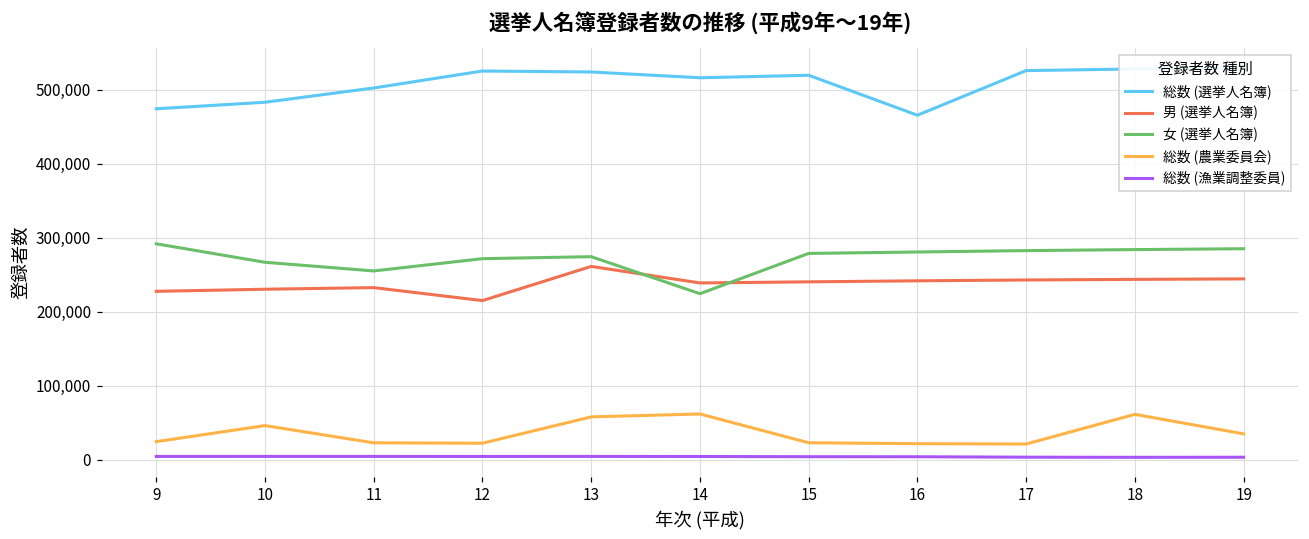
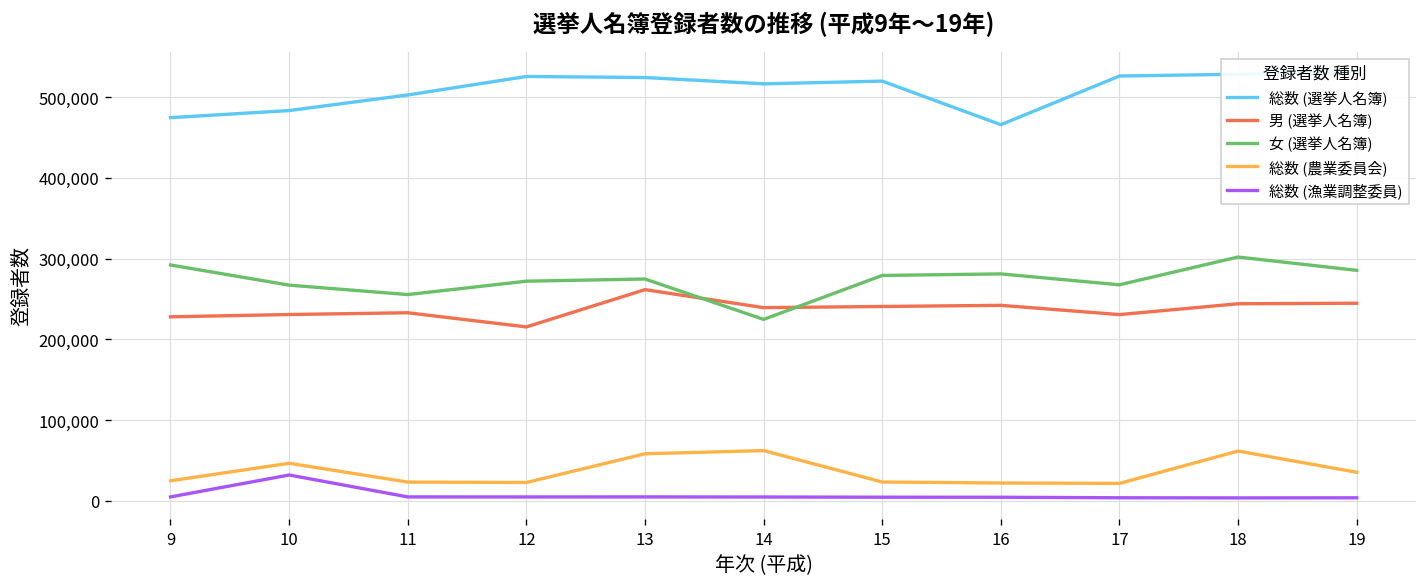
  {
    "総数 (選挙人名簿)": {
      "9": "470,000",
      "10": "480,000",
      "11": "500,000",
      "12": "530,000",
      "13": "520,000",
      "14": "520,000",
      "15": "520,000",
      "16": "470,000",
      "17": "530,000"
    },
    "男 (選挙人名簿)": {
      "9": "230,000",
      "10": "230,000",
      "11": "230,000",
      "12": "220,000",
      "13": "260,000",
      "14": "240,000",
      "15": "240,000",
      "16": "240,000",
-     "17": "240,000",
+     "17": "230,000",
      "18": "240,000",
      "19": "240,000"
    },
    "女 (選挙人名簿)": {
      "9": "290,000",
      "10": "270,000",
      "11": "260,000",
      "12": "270,000",
      "13": "270,000",
      "14": "220,000",
      "15": "280,000",
      "16": "280,000",
-     "17": "280,000",
-     "18": "280,000",
+     "17": "270,000",
+     "18": "300,000",
      "19": "290,000"
    },
    "総数 (農業委員会)": {
      "9": "20,000",
      "10": "50,000",
      "11": "20,000",
      "12": "20,000",
      "13": "60,000",
      "14": "60,000",
      "15": "20,000",
      "16": "20,000",
      "17": "20,000",
      "18": "60,000",
      "19": "40,000"
    },
    "総数 (漁業調整委員)": {
      "9": "0",
-     "10": "0",
+     "10": "30,000",
      "11": "0",
      "12": "0",
      "13": "0",
      "14": "0",
      "15": "0",
      "16": "0",
      "17": "0",
      "18": "0",
      "19": "0"
    }
  }
